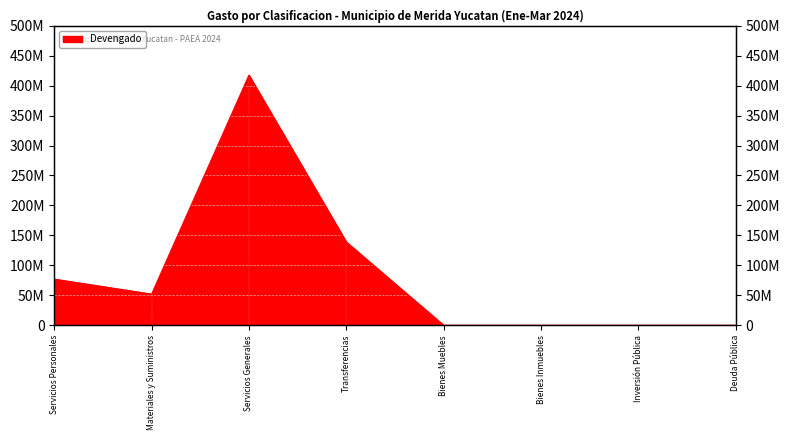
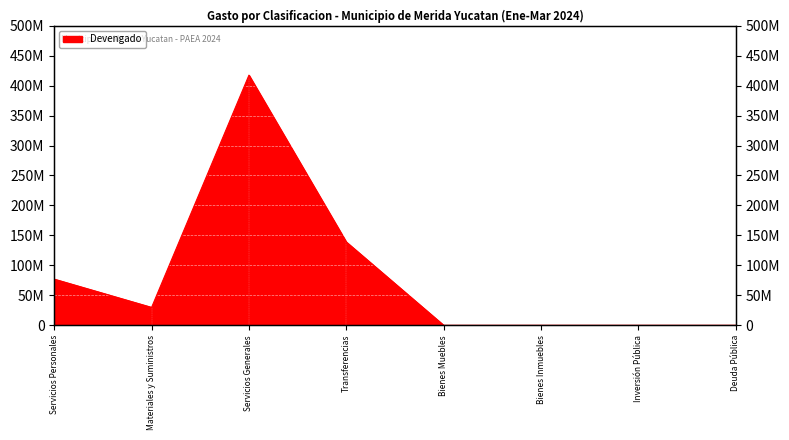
  {
    "Servicios Personales": 80000000,
-   "Materiales y Suministros": 50000000,
+   "Materiales y Suministros": 30000000,
    "Servicios Generales": 420000000,
    "Transferencias": 140000000,
    "Bienes Muebles": 0,
    "Bienes Inmuebles": 0,
    "Inversión Pública": 0,
    "Deuda Pública": 0
  }
